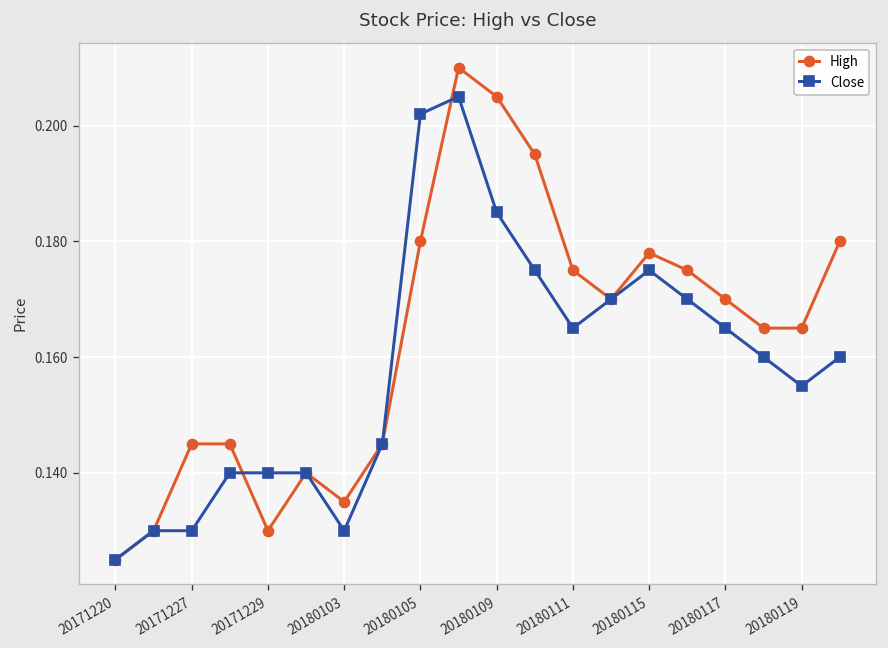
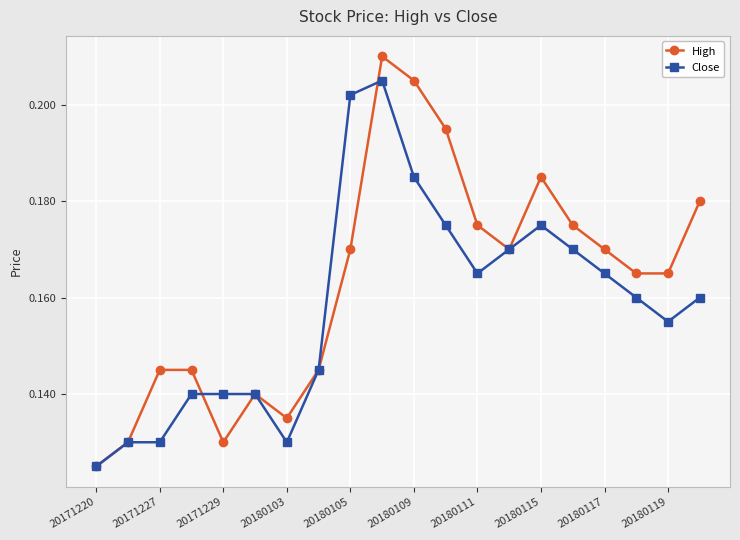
  {
    "High": {
      "20171227": 0.145,
      "20171229": 0.130,
      "20180103": 0.135,
-     "20180105": 0.18,
+     "20180105": 0.17,
      "20180109": 0.205,
      "20180111": 0.175,
-     "20180115": 0.178,
+     "20180115": 0.185,
      "20180117": 0.170,
      "20180119": 0.165
    },
    "Close": {
      "20171227": 0.130,
      "20171229": 0.140,
      "20180103": 0.130,
      "20180105": 0.202,
      "20180109": 0.185,
      "20180111": 0.165,
      "20180115": 0.175,
      "20180117": 0.165,
      "20180119": 0.155
    }
  }
